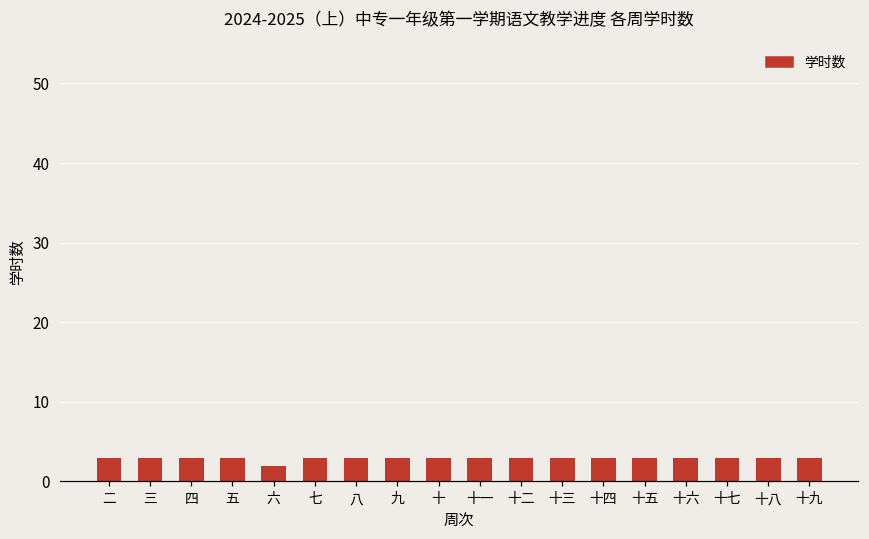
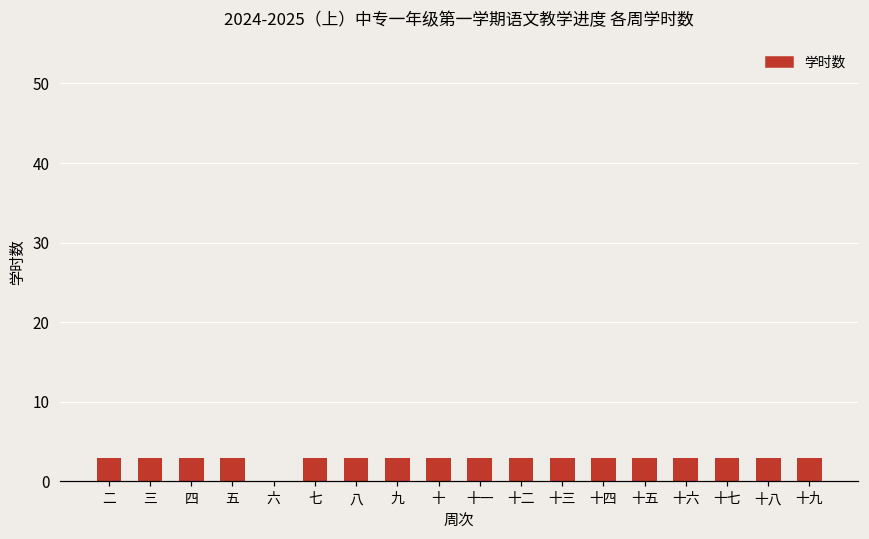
  {
    "二": 3,
    "三": 3,
    "四": 3,
    "五": 3,
-   "六": 2,
+   "六": 0,
    "七": 3,
    "八": 3,
    "九": 3,
    "十": 3,
    "十一": 3,
    "十二": 3,
    "十三": 3,
    "十四": 3,
    "十五": 3,
    "十六": 3,
    "十七": 3,
    "十八": 3,
    "十九": 3
  }
